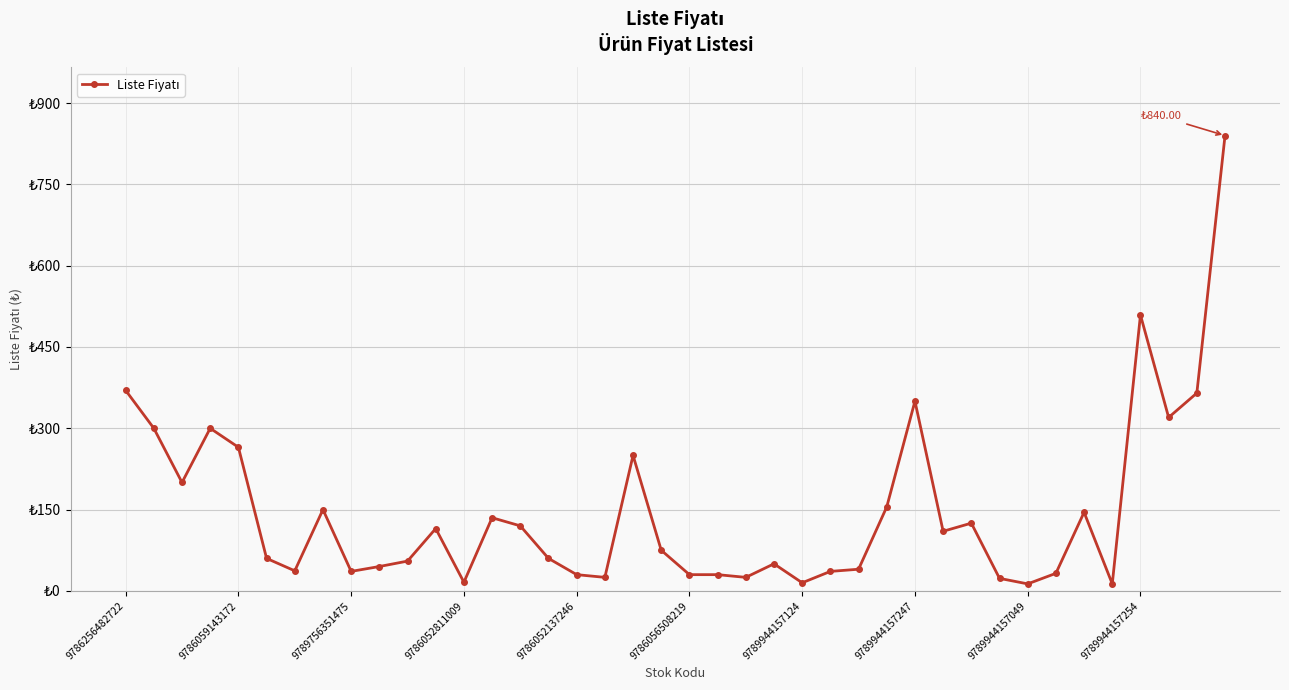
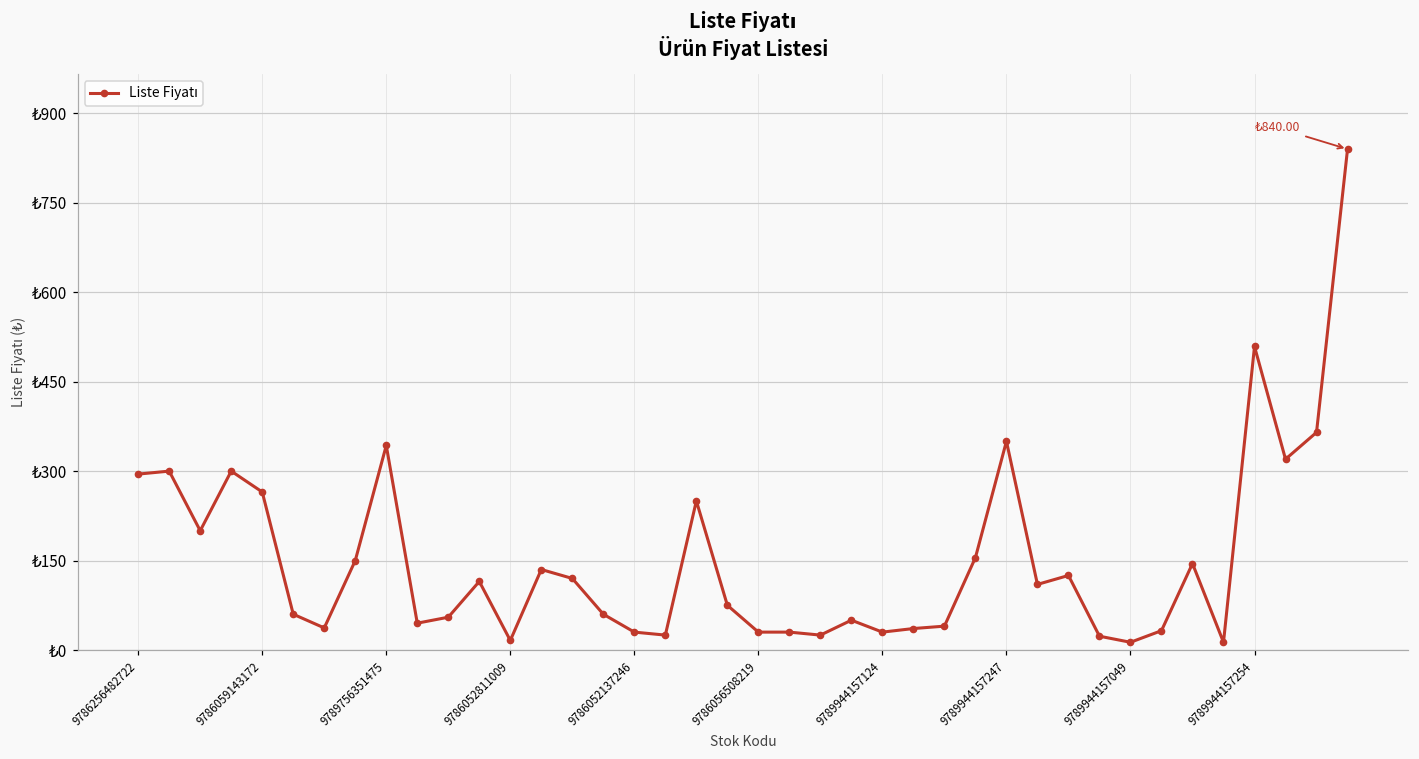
  {
-   "9786256482722": "₺370",
+   "9786256482722": "₺300",
    "9786059143172": "₺270",
-   "9789756351475": "₺40",
+   "9789756351475": "₺340",
    "9786052811009": "₺20",
    "9786052137246": "₺30",
    "9786056508219": "₺30",
-   "9789944157124": "₺20",
+   "9789944157124": "₺30",
    "9789944157247": "₺350",
    "9789944157049": "₺10",
    "9789944157254": "₺510"
  }
